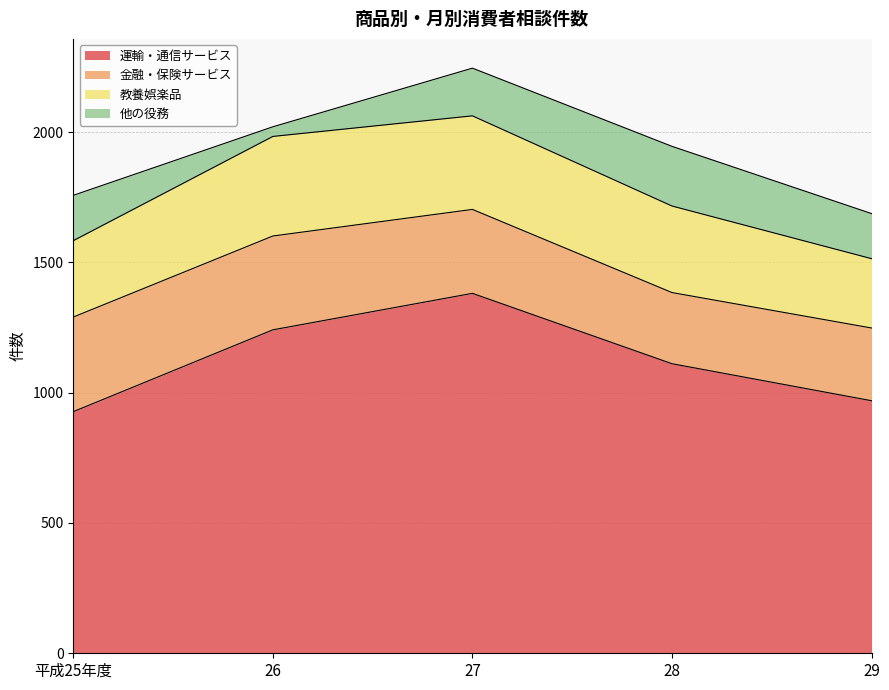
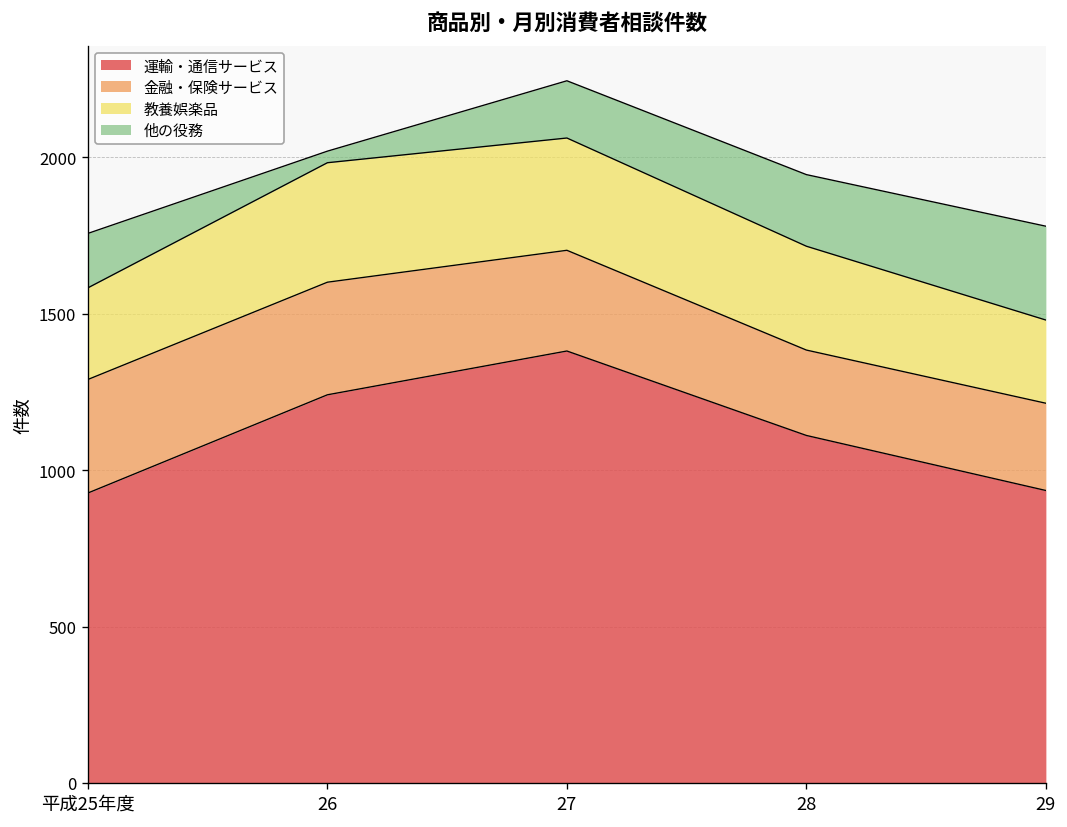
  {
    "運輸・通信サービス": {
      "平成25年度": 930,
      "26": 1240,
      "27": 1380,
      "28": 1110,
-     "29": 970
+     "29": 940
    },
    "金融・保険サービス": {
      "平成25年度": 360,
      "26": 360,
      "27": 320,
      "28": 270,
      "29": 280
    },
    "教養娯楽品": {
      "平成25年度": 290,
      "26": 380,
      "27": 360,
      "28": 330,
      "29": 270
    },
    "他の役務": {
      "平成25年度": 170,
      "26": 40,
      "27": 180,
      "28": 230,
-     "29": 170
+     "29": 300
    }
  }
